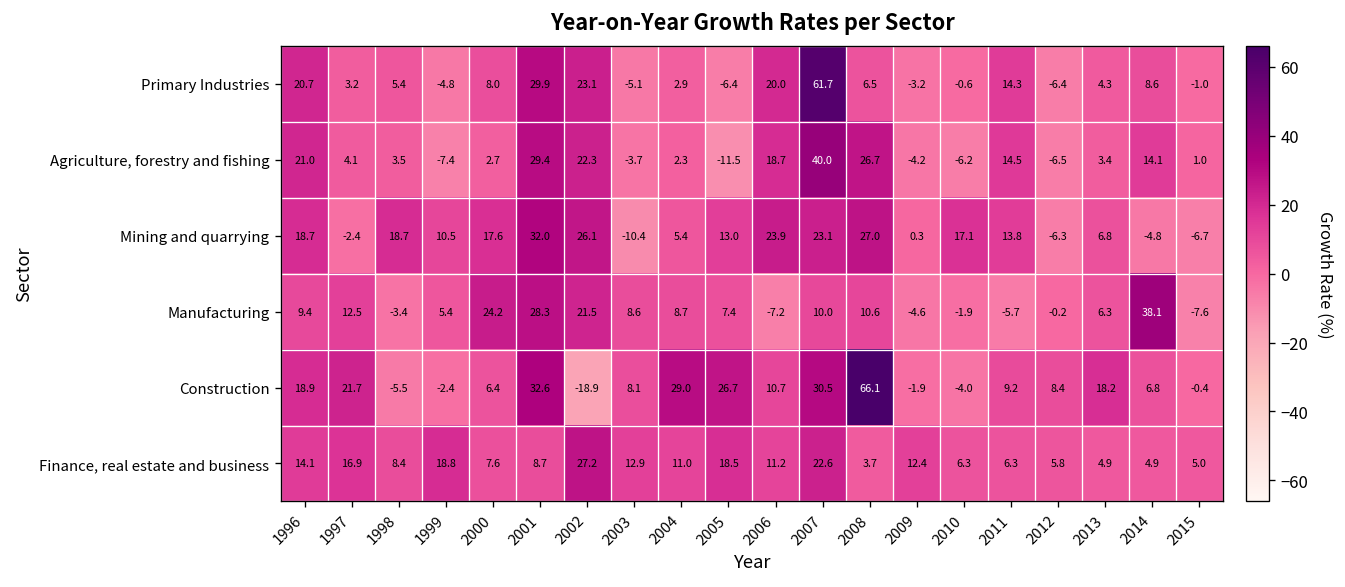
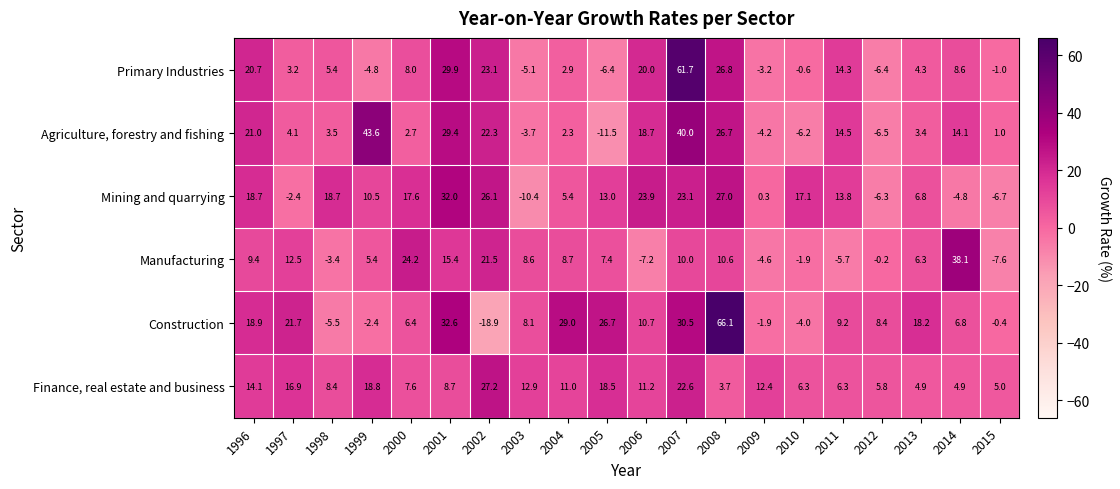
  {
    "Primary Industries": {
      "1996": 20.7,
      "1997": 3.2,
      "1998": 5.4,
      "1999": -4.8,
      "2000": 8.0,
      "2001": 29.9,
      "2002": 23.1,
      "2003": -5.1,
      "2004": 2.9,
      "2005": -6.4,
      "2006": 20.0,
      "2007": 61.7,
-     "2008": 6.5,
+     "2008": 26.8,
      "2009": -3.2,
      "2010": -0.6,
      "2011": 14.3,
      "2012": -6.4,
      "2013": 4.3,
      "2014": 8.6,
      "2015": -1.0
    },
    "Agriculture, forestry and fishing": {
      "1996": 21.0,
      "1997": 4.1,
      "1998": 3.5,
-     "1999": -7.4,
+     "1999": 43.6,
      "2000": 2.7,
      "2001": 29.4,
      "2002": 22.3,
      "2003": -3.7,
      "2004": 2.3,
      "2005": -11.5,
      "2006": 18.7,
      "2007": 40.0,
      "2008": 26.7,
      "2009": -4.2,
      "2010": -6.2,
      "2011": 14.5,
      "2012": -6.5,
      "2013": 3.4,
      "2014": 14.1,
      "2015": 1.0
    },
    "Mining and quarrying": {
      "1996": 18.7,
      "1997": -2.4,
      "1998": 18.7,
      "1999": 10.5,
      "2000": 17.6,
      "2001": 32.0,
      "2002": 26.1,
      "2003": -10.4,
      "2004": 5.4,
      "2005": 13.0,
      "2006": 23.9,
      "2007": 23.1,
      "2008": 27.0,
      "2009": 0.3,
      "2010": 17.1,
      "2011": 13.8,
      "2012": -6.3,
      "2013": 6.8,
      "2014": -4.8,
      "2015": -6.7
    },
    "Manufacturing": {
      "1996": 9.4,
      "1997": 12.5,
      "1998": -3.4,
      "1999": 5.4,
      "2000": 24.2,
-     "2001": 28.3,
+     "2001": 15.4,
      "2002": 21.5,
      "2003": 8.6,
      "2004": 8.7,
      "2005": 7.4,
      "2006": -7.2,
      "2007": 10.0,
      "2008": 10.6,
      "2009": -4.6,
      "2010": -1.9,
      "2011": -5.7,
      "2012": -0.2,
      "2013": 6.3,
      "2014": 38.1,
      "2015": -7.6
    },
    "Construction": {
      "1996": 18.9,
      "1997": 21.7,
      "1998": -5.5,
      "1999": -2.4,
      "2000": 6.4,
      "2001": 32.6,
      "2002": -18.9,
      "2003": 8.1,
      "2004": 29.0,
      "2005": 26.7,
      "2006": 10.7,
      "2007": 30.5,
      "2008": 66.1,
      "2009": -1.9,
      "2010": -4.0,
      "2011": 9.2,
      "2012": 8.4,
      "2013": 18.2,
      "2014": 6.8,
      "2015": -0.4
    },
    "Finance, real estate and business": {
      "1996": 14.1,
      "1997": 16.9,
      "1998": 8.4,
      "1999": 18.8,
      "2000": 7.6,
      "2001": 8.7,
      "2002": 27.2,
      "2003": 12.9,
      "2004": 11.0,
      "2005": 18.5,
      "2006": 11.2,
      "2007": 22.6,
      "2008": 3.7,
      "2009": 12.4,
      "2010": 6.3,
      "2011": 6.3,
      "2012": 5.8,
      "2013": 4.9,
      "2014": 4.9,
      "2015": 5.0
    }
  }
